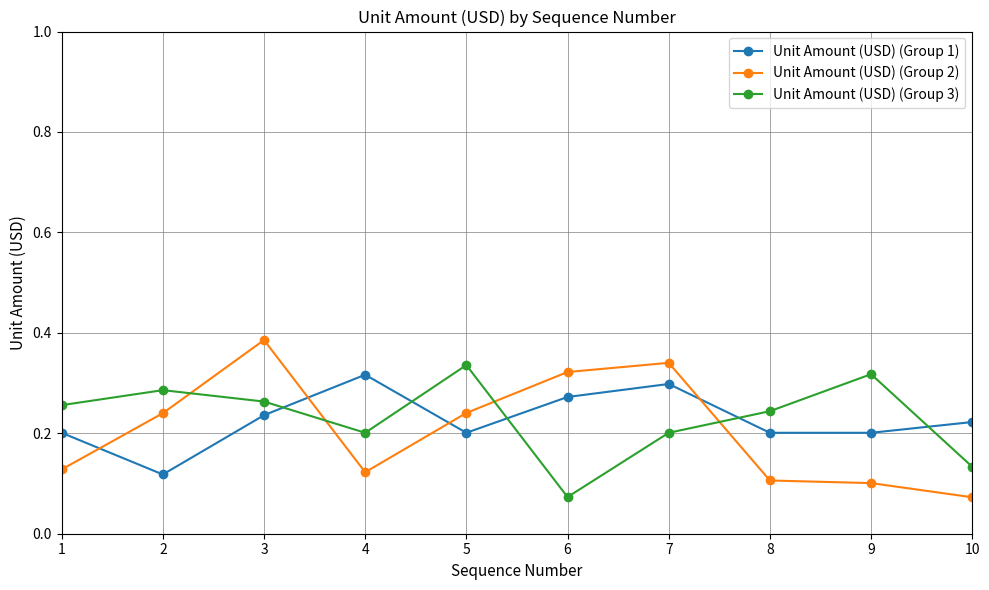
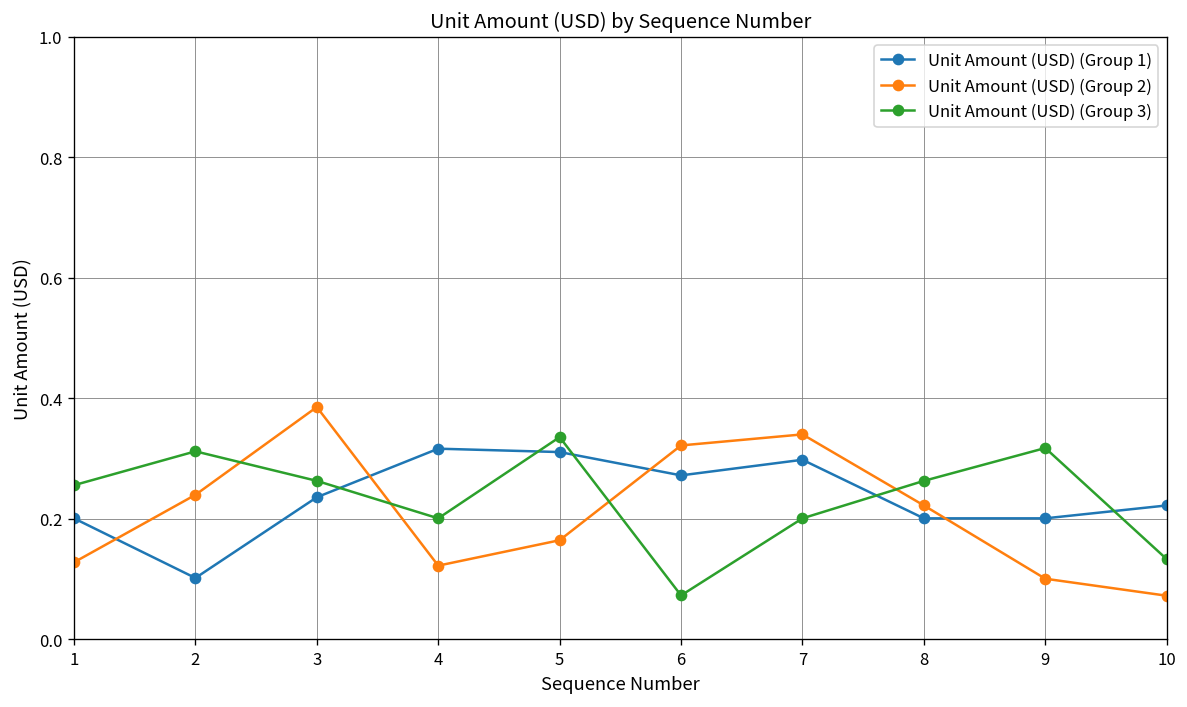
  {
    "Unit Amount (USD) (Group 1)": {
      "1": 0.20,
-     "2": 0.12,
+     "2": 0.10,
      "3": 0.24,
      "4": 0.32,
-     "5": 0.20,
+     "5": 0.31,
      "6": 0.27,
      "7": 0.30,
      "8": 0.20,
      "9": 0.20,
      "10": 0.22
    },
    "Unit Amount (USD) (Group 2)": {
      "1": 0.13,
      "2": 0.24,
      "3": 0.39,
      "4": 0.12,
-     "5": 0.24,
+     "5": 0.16,
      "6": 0.32,
      "7": 0.34,
-     "8": 0.11,
+     "8": 0.22,
      "9": 0.10,
      "10": 0.07
    },
    "Unit Amount (USD) (Group 3)": {
      "1": 0.26,
-     "2": 0.29,
+     "2": 0.31,
      "3": 0.26,
      "4": 0.20,
      "5": 0.34,
      "6": 0.07,
      "7": 0.20,
-     "8": 0.24,
+     "8": 0.26,
      "9": 0.32,
      "10": 0.13
    }
  }
